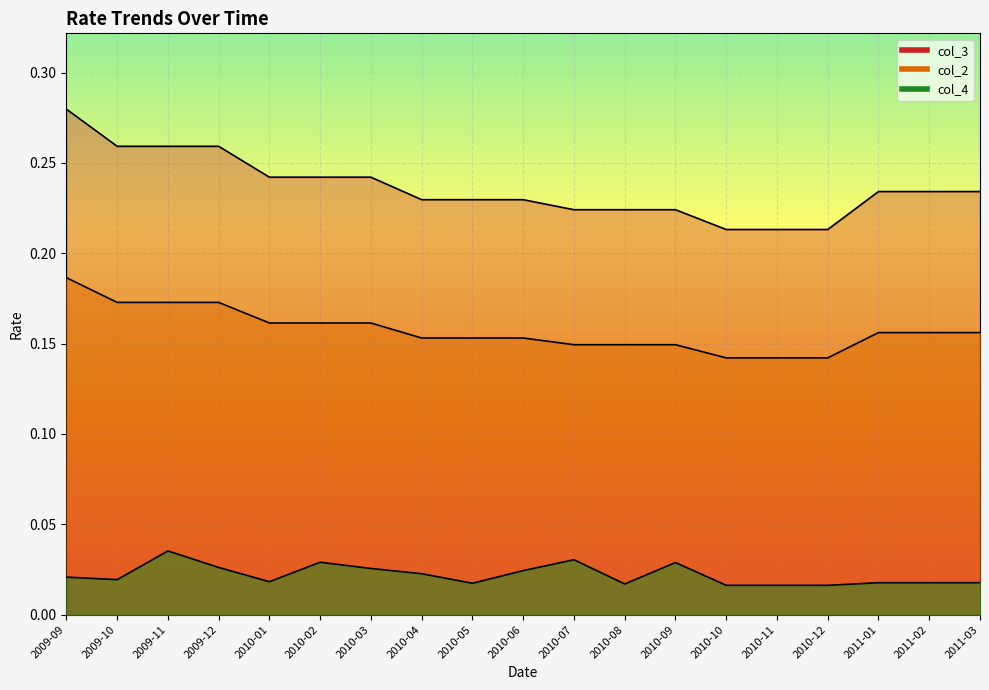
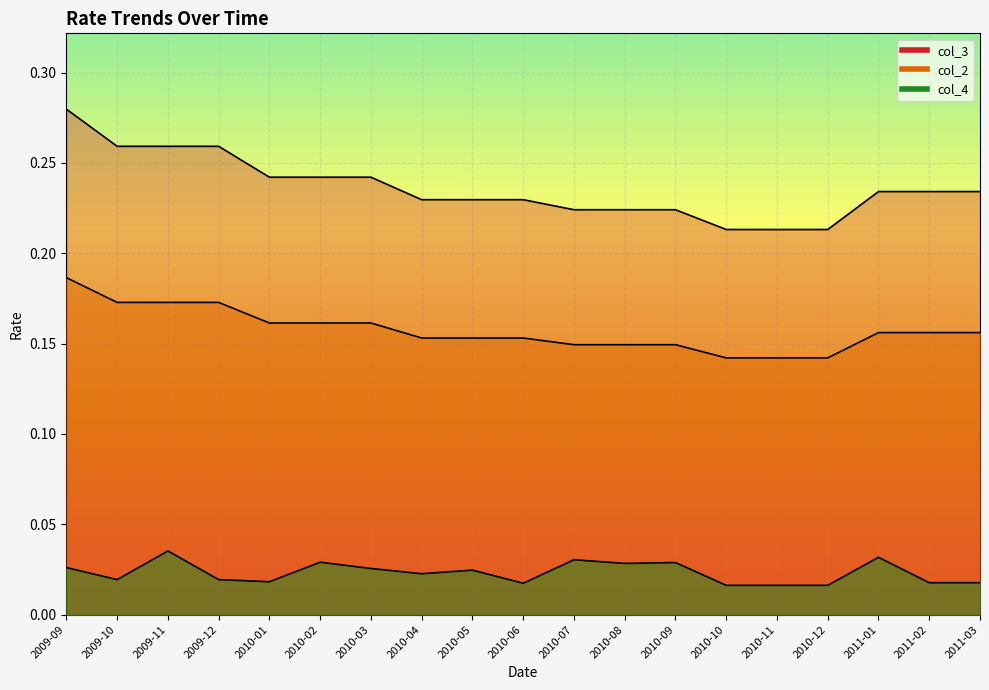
  {
    "col_4": {
-     "2009-09": 0.021,
+     "2009-09": 0.026,
      "2009-10": 0.019,
      "2009-11": 0.035,
-     "2009-12": 0.026,
+     "2009-12": 0.019,
      "2010-01": 0.018,
      "2010-02": 0.029,
      "2010-03": 0.026,
      "2010-04": 0.023,
-     "2010-05": 0.017,
-     "2010-06": 0.024,
+     "2010-05": 0.025,
+     "2010-06": 0.017,
      "2010-07": 0.030,
-     "2010-08": 0.017,
+     "2010-08": 0.028,
      "2010-09": 0.029,
      "2010-10": 0.016,
      "2010-11": 0.016,
      "2010-12": 0.016,
-     "2011-01": 0.018,
+     "2011-01": 0.032,
      "2011-02": 0.018,
      "2011-03": 0.018
    }
  }
